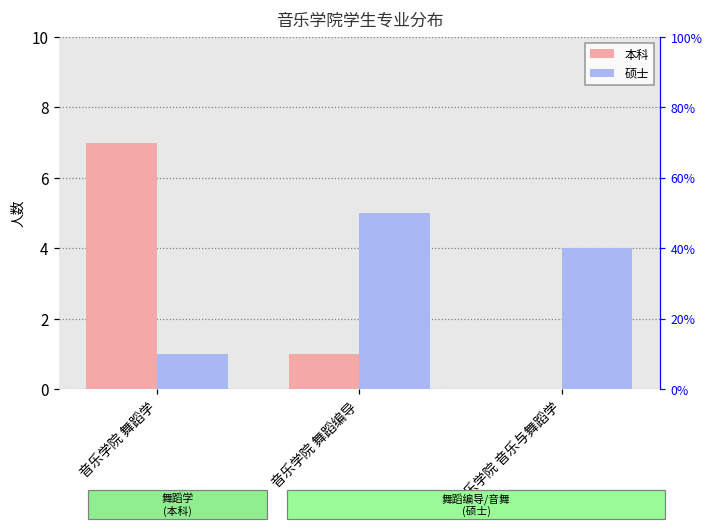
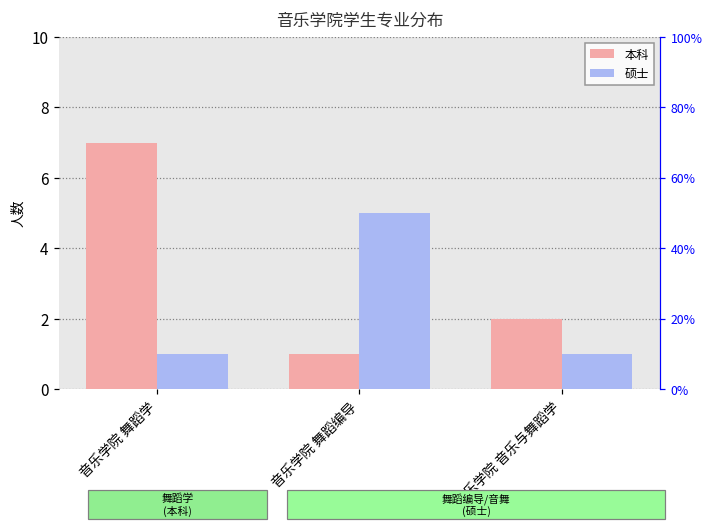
  {
    "本科": {
      "音乐学院 舞蹈学": 7,
      "音乐学院 舞蹈编导": 1,
-     "音乐学院 音乐与舞蹈学": 0
+     "音乐学院 音乐与舞蹈学": 2
    },
    "硕士": {
      "音乐学院 舞蹈学": 1,
      "音乐学院 舞蹈编导": 5,
-     "音乐学院 音乐与舞蹈学": 4
+     "音乐学院 音乐与舞蹈学": 1
    }
  }
